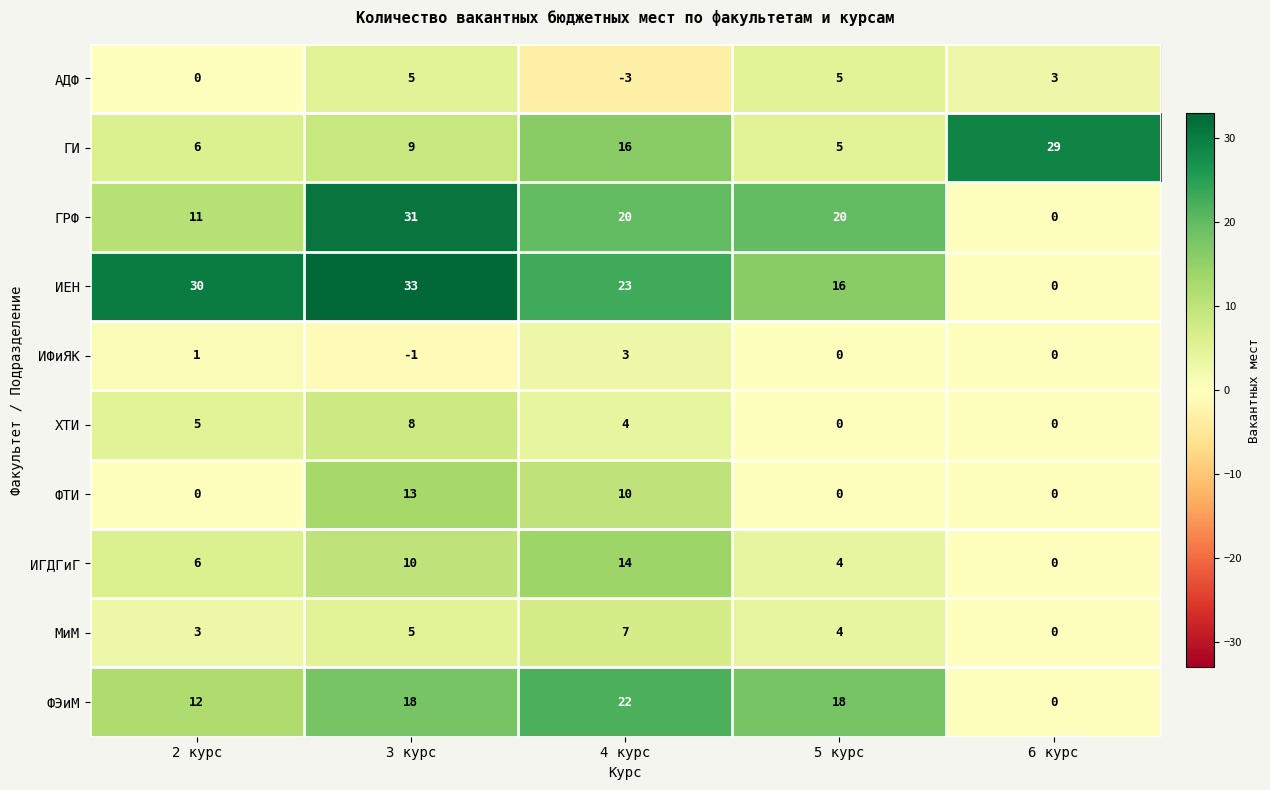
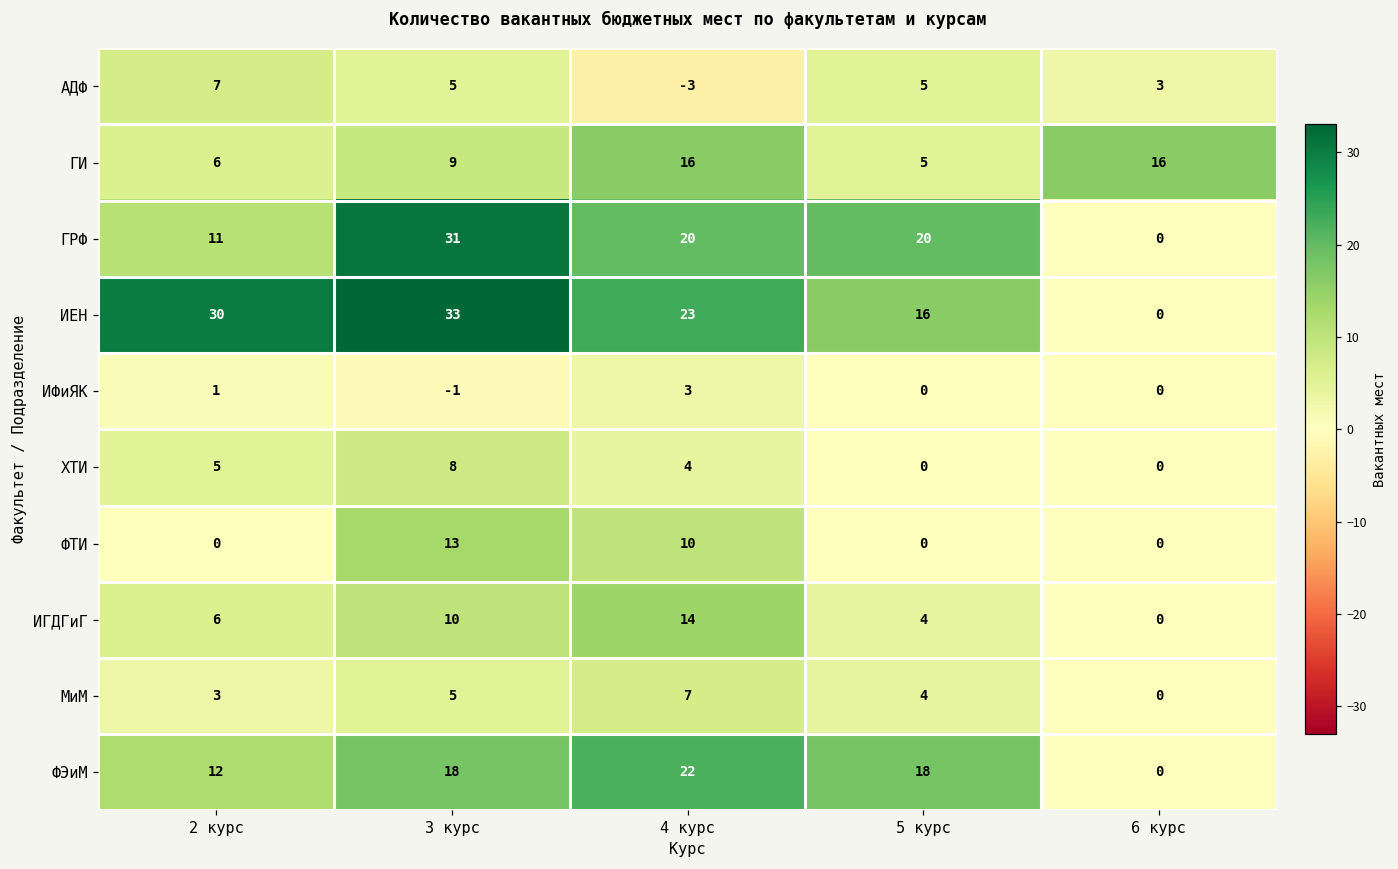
  {
    "АДФ": {
-     "2 курс": 0,
+     "2 курс": 7,
      "3 курс": 5,
      "4 курс": -3,
      "5 курс": 5,
      "6 курс": 3
    },
    "ГИ": {
      "2 курс": 6,
      "3 курс": 9,
      "4 курс": 16,
      "5 курс": 5,
-     "6 курс": 29
+     "6 курс": 16
    },
    "ГРФ": {
      "2 курс": 11,
      "3 курс": 31,
      "4 курс": 20,
      "5 курс": 20,
      "6 курс": 0
    },
    "ИЕН": {
      "2 курс": 30,
      "3 курс": 33,
      "4 курс": 23,
      "5 курс": 16,
      "6 курс": 0
    },
    "ИФиЯК": {
      "2 курс": 1,
      "3 курс": -1,
      "4 курс": 3,
      "5 курс": 0,
      "6 курс": 0
    },
    "ХТИ": {
      "2 курс": 5,
      "3 курс": 8,
      "4 курс": 4,
      "5 курс": 0,
      "6 курс": 0
    },
    "ФТИ": {
      "2 курс": 0,
      "3 курс": 13,
      "4 курс": 10,
      "5 курс": 0,
      "6 курс": 0
    },
    "ИГДГиГ": {
      "2 курс": 6,
      "3 курс": 10,
      "4 курс": 14,
      "5 курс": 4,
      "6 курс": 0
    },
    "МиМ": {
      "2 курс": 3,
      "3 курс": 5,
      "4 курс": 7,
      "5 курс": 4,
      "6 курс": 0
    },
    "ФЭиМ": {
      "2 курс": 12,
      "3 курс": 18,
      "4 курс": 22,
      "5 курс": 18,
      "6 курс": 0
    }
  }
